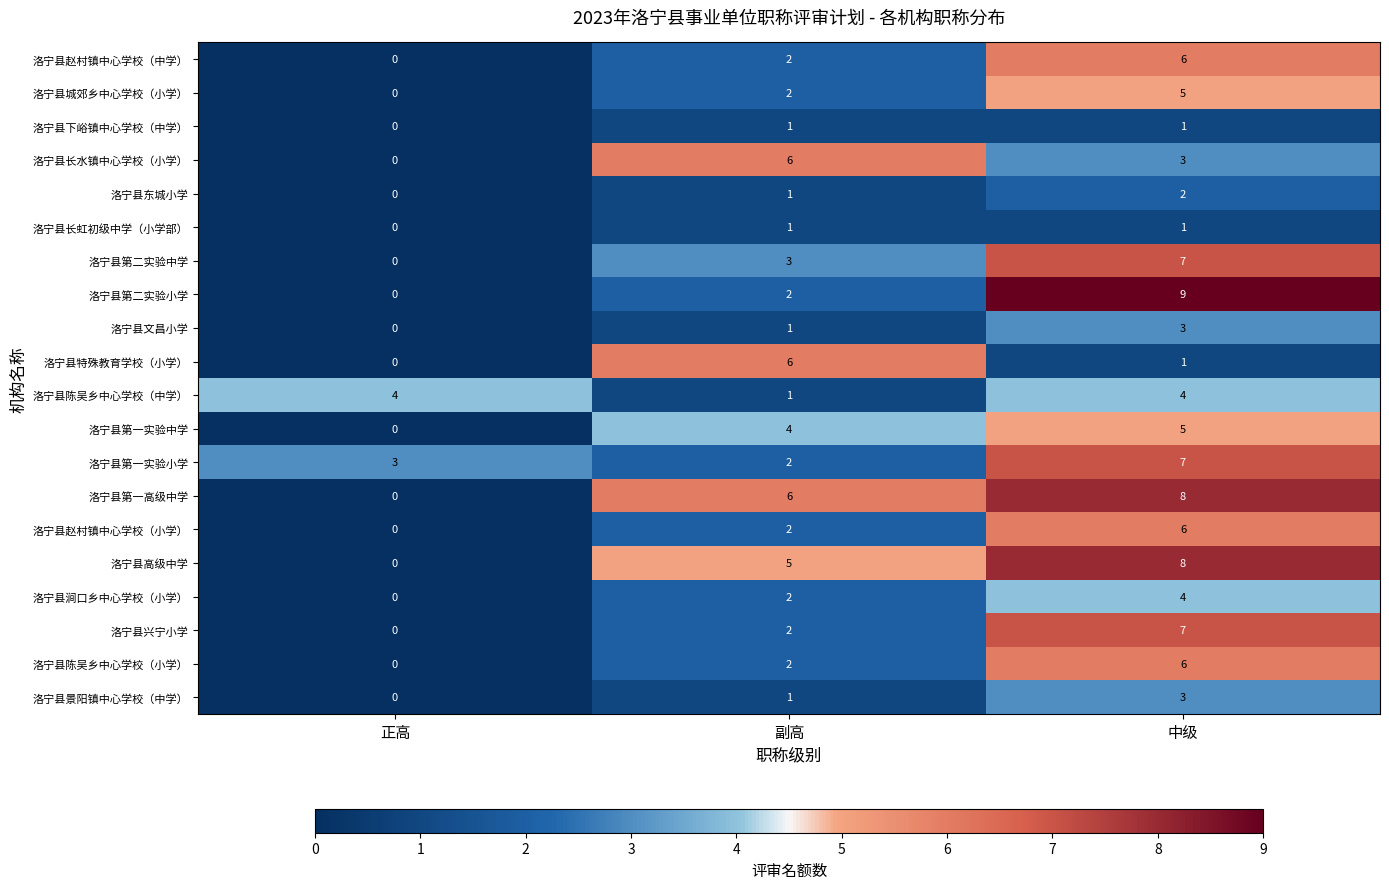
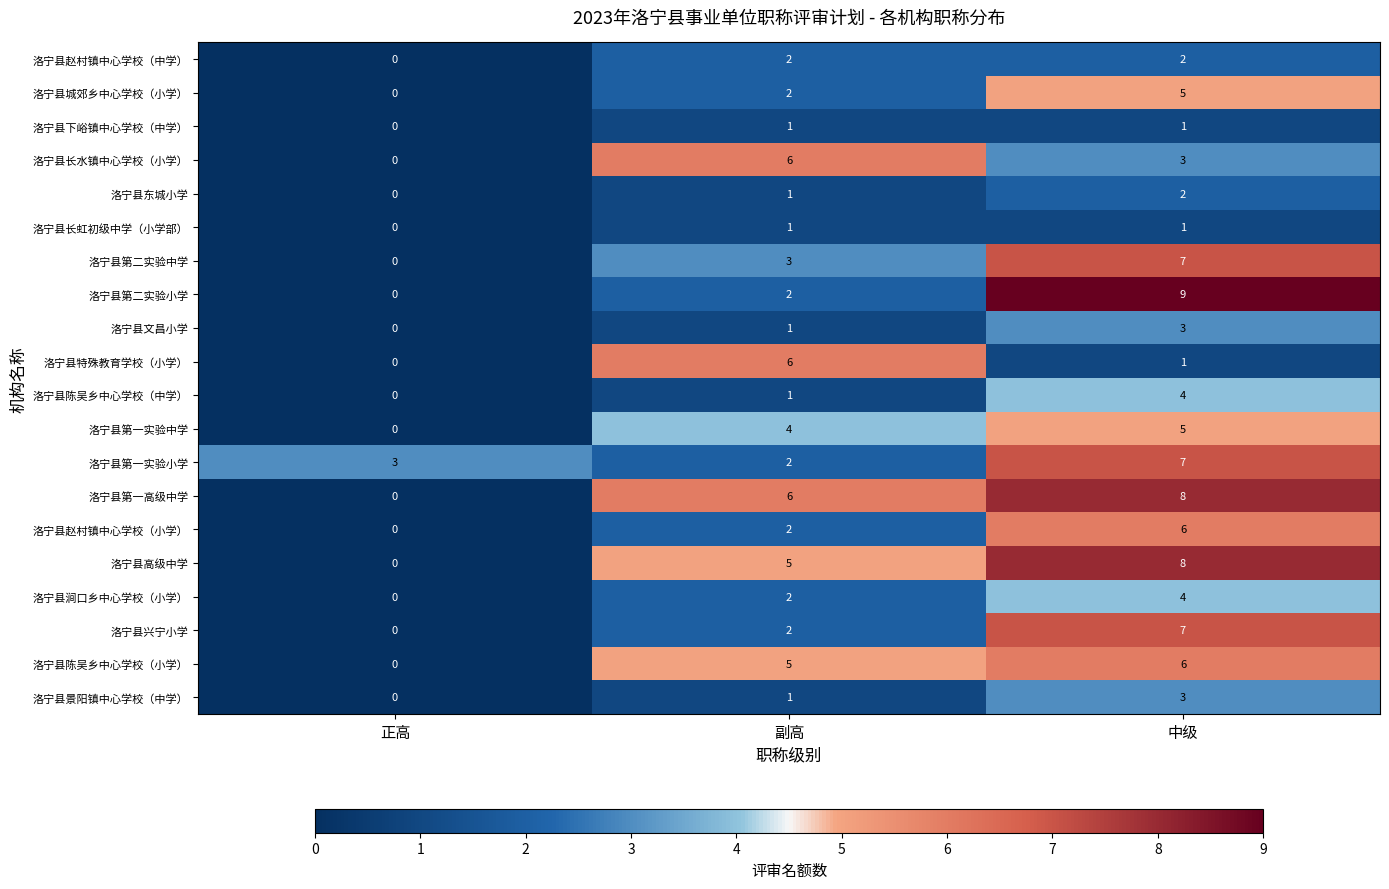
  {
    "洛宁县赵村镇中心学校（中学）": {
      "正高": 0,
      "副高": 2,
-     "中级": 6
+     "中级": 2
    },
    "洛宁县城郊乡中心学校（小学）": {
      "正高": 0,
      "副高": 2,
      "中级": 5
    },
    "洛宁县下峪镇中心学校（中学）": {
      "正高": 0,
      "副高": 1,
      "中级": 1
    },
    "洛宁县长水镇中心学校（小学）": {
      "正高": 0,
      "副高": 6,
      "中级": 3
    },
    "洛宁县东城小学": {
      "正高": 0,
      "副高": 1,
      "中级": 2
    },
    "洛宁县长虹初级中学（小学部）": {
      "正高": 0,
      "副高": 1,
      "中级": 1
    },
    "洛宁县第二实验中学": {
      "正高": 0,
      "副高": 3,
      "中级": 7
    },
    "洛宁县第二实验小学": {
      "正高": 0,
      "副高": 2,
      "中级": 9
    },
    "洛宁县文昌小学": {
      "正高": 0,
      "副高": 1,
      "中级": 3
    },
    "洛宁县特殊教育学校（小学）": {
      "正高": 0,
      "副高": 6,
      "中级": 1
    },
    "洛宁县陈吴乡中心学校（中学）": {
-     "正高": 4,
+     "正高": 0,
      "副高": 1,
      "中级": 4
    },
    "洛宁县第一实验中学": {
      "正高": 0,
      "副高": 4,
      "中级": 5
    },
    "洛宁县第一实验小学": {
      "正高": 3,
      "副高": 2,
      "中级": 7
    },
    "洛宁县第一高级中学": {
      "正高": 0,
      "副高": 6,
      "中级": 8
    },
    "洛宁县赵村镇中心学校（小学）": {
      "正高": 0,
      "副高": 2,
      "中级": 6
    },
    "洛宁县高级中学": {
      "正高": 0,
      "副高": 5,
      "中级": 8
    },
    "洛宁县涧口乡中心学校（小学）": {
      "正高": 0,
      "副高": 2,
      "中级": 4
    },
    "洛宁县兴宁小学": {
      "正高": 0,
      "副高": 2,
      "中级": 7
    },
    "洛宁县陈吴乡中心学校（小学）": {
      "正高": 0,
-     "副高": 2,
+     "副高": 5,
      "中级": 6
    },
    "洛宁县景阳镇中心学校（中学）": {
      "正高": 0,
      "副高": 1,
      "中级": 3
    }
  }
